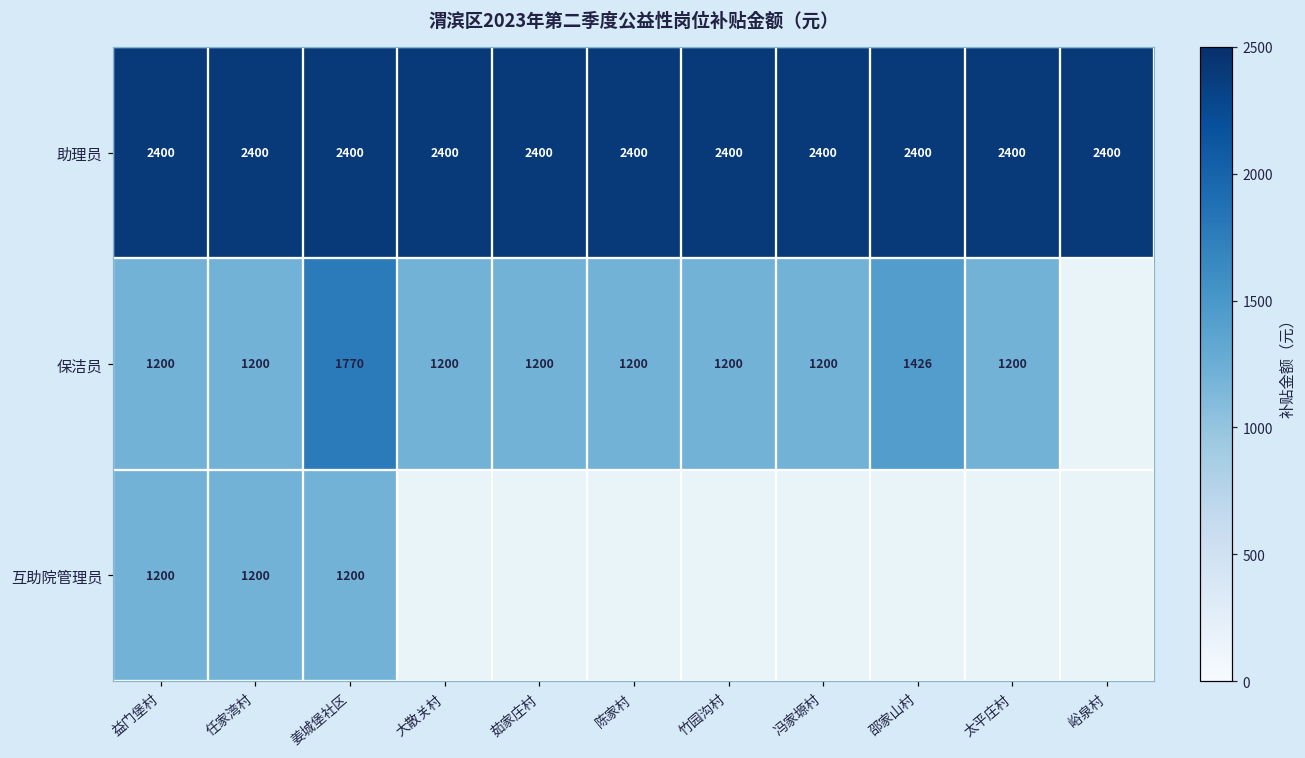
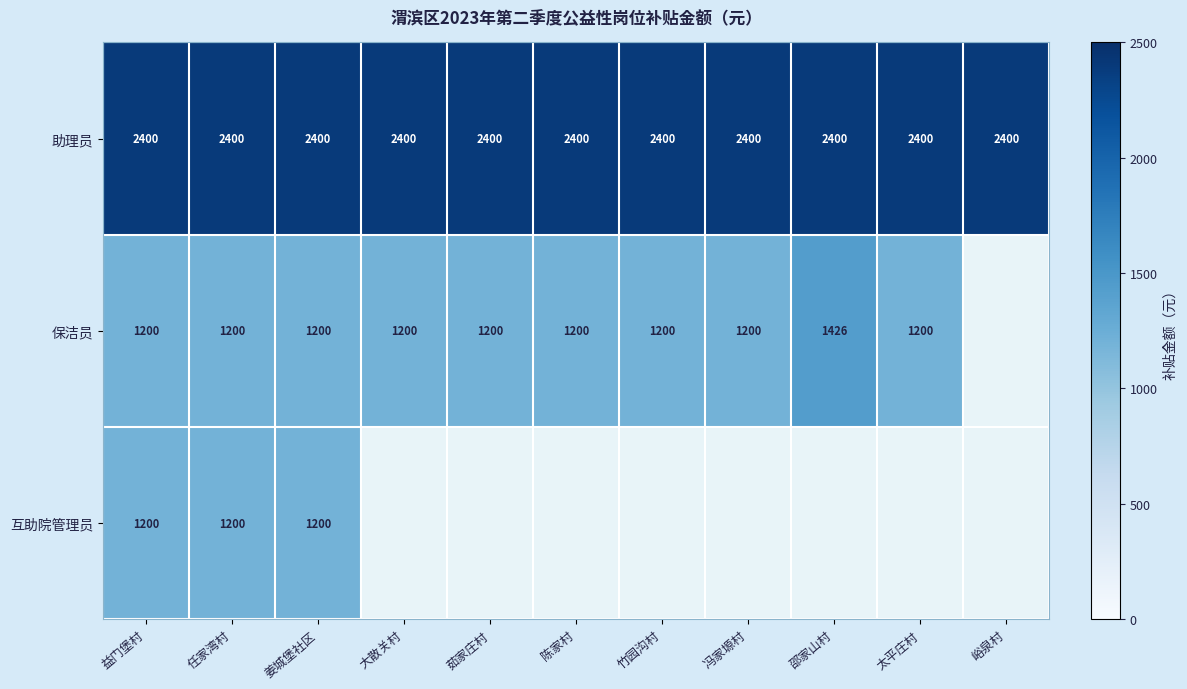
  {
    "助理员": {
      "益门堡村": 2400,
      "任家湾村": 2400,
      "姜城堡社区": 2400,
      "大散关村": 2400,
      "茹家庄村": 2400,
      "陈家村": 2400,
      "竹园沟村": 2400,
      "冯家塬村": 2400,
      "邵家山村": 2400,
      "太平庄村": 2400,
      "峪泉村": 2400
    },
    "保洁员": {
      "益门堡村": 1200,
      "任家湾村": 1200,
-     "姜城堡社区": 1770,
+     "姜城堡社区": 1200,
      "大散关村": 1200,
      "茹家庄村": 1200,
      "陈家村": 1200,
      "竹园沟村": 1200,
      "冯家塬村": 1200,
      "邵家山村": 1426,
      "太平庄村": 1200
    },
    "互助院管理员": {
      "益门堡村": 1200,
      "任家湾村": 1200,
      "姜城堡社区": 1200
    }
  }
